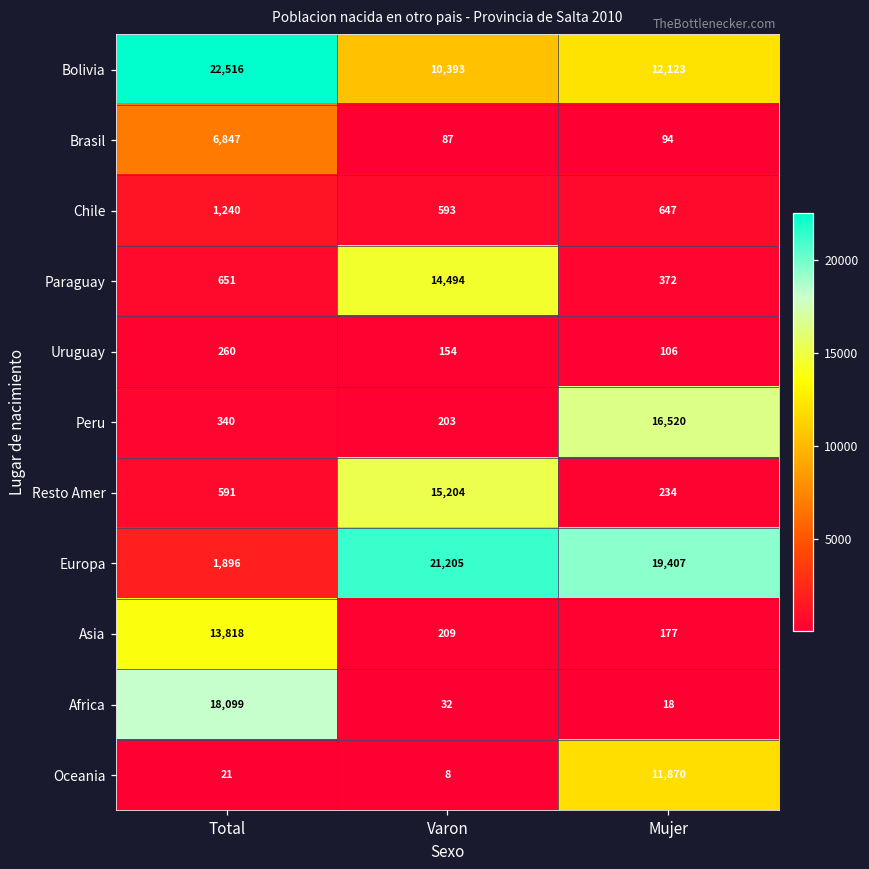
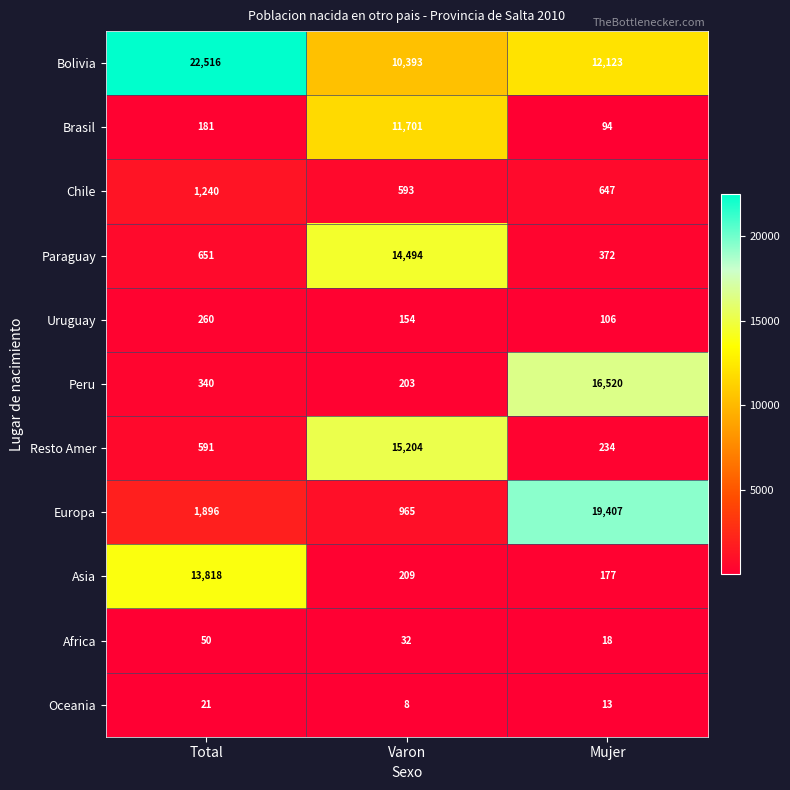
  {
    "Bolivia": {
      "Total": "22,516",
      "Varon": "10,393",
      "Mujer": "12,123"
    },
    "Brasil": {
-     "Total": "6,847",
-     "Varon": "87",
+     "Total": "181",
+     "Varon": "11,701",
      "Mujer": "94"
    },
    "Chile": {
      "Total": "1,240",
      "Varon": "593",
      "Mujer": "647"
    },
    "Paraguay": {
      "Total": "651",
      "Varon": "14,494",
      "Mujer": "372"
    },
    "Uruguay": {
      "Total": "260",
      "Varon": "154",
      "Mujer": "106"
    },
    "Peru": {
      "Total": "340",
      "Varon": "203",
      "Mujer": "16,520"
    },
    "Resto Amer": {
      "Total": "591",
      "Varon": "15,204",
      "Mujer": "234"
    },
    "Europa": {
      "Total": "1,896",
-     "Varon": "21,205",
+     "Varon": "965",
      "Mujer": "19,407"
    },
    "Asia": {
      "Total": "13,818",
      "Varon": "209",
      "Mujer": "177"
    },
    "Africa": {
-     "Total": "18,099",
+     "Total": "50",
      "Varon": "32",
      "Mujer": "18"
    },
    "Oceania": {
      "Total": "21",
      "Varon": "8",
-     "Mujer": "11,870"
+     "Mujer": "13"
    }
  }
